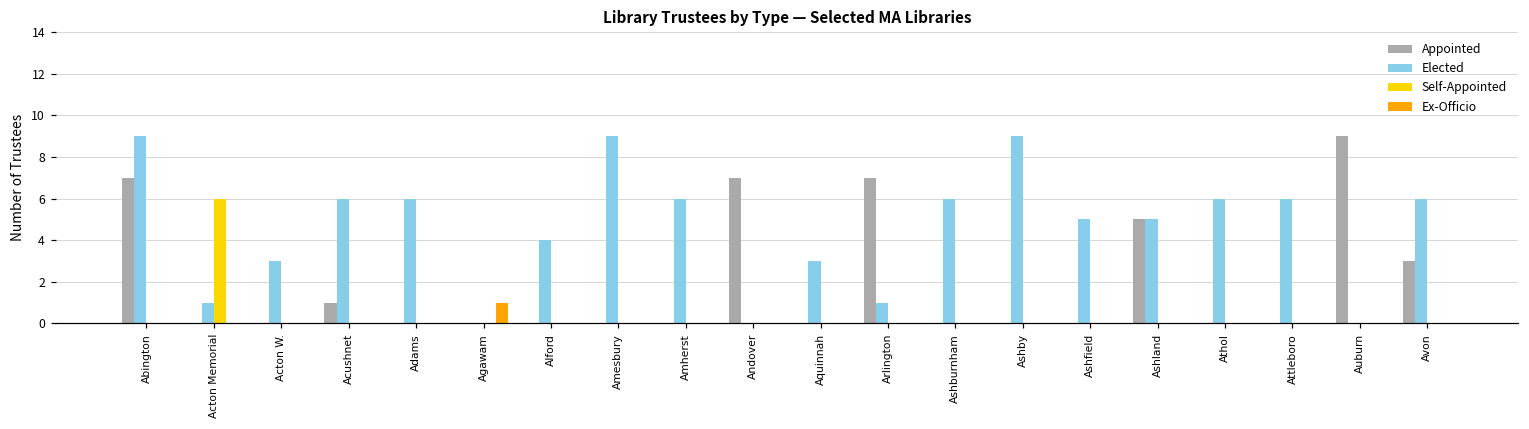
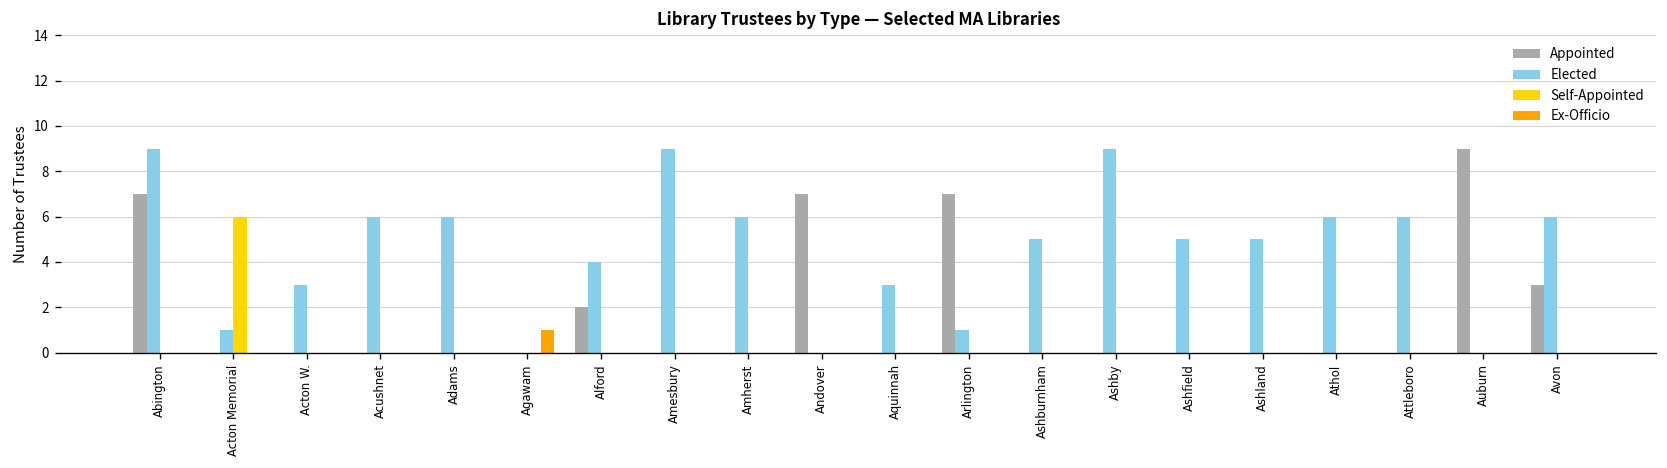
  {
    "Appointed": {
      "Abington": 7,
      "Acton Memorial": 0,
      "Acton W.": 0,
-     "Acushnet": 1,
+     "Acushnet": 0,
      "Adams": 0,
      "Agawam": 0,
-     "Alford": 0,
+     "Alford": 2,
      "Amesbury": 0,
      "Amherst": 0,
      "Andover": 7,
      "Aquinnah": 0,
      "Arlington": 7,
      "Ashburnham": 0,
      "Ashby": 0,
      "Ashfield": 0,
-     "Ashland": 5,
+     "Ashland": 0,
      "Athol": 0,
      "Attleboro": 0,
      "Auburn": 9,
      "Avon": 3
    },
    "Elected": {
      "Abington": 9,
      "Acton Memorial": 1,
      "Acton W.": 3,
      "Acushnet": 6,
      "Adams": 6,
      "Agawam": 0,
      "Alford": 4,
      "Amesbury": 9,
      "Amherst": 6,
      "Andover": 0,
      "Aquinnah": 3,
      "Arlington": 1,
-     "Ashburnham": 6,
+     "Ashburnham": 5,
      "Ashby": 9,
      "Ashfield": 5,
      "Ashland": 5,
      "Athol": 6,
      "Attleboro": 6,
      "Auburn": 0,
      "Avon": 6
    }
  }
